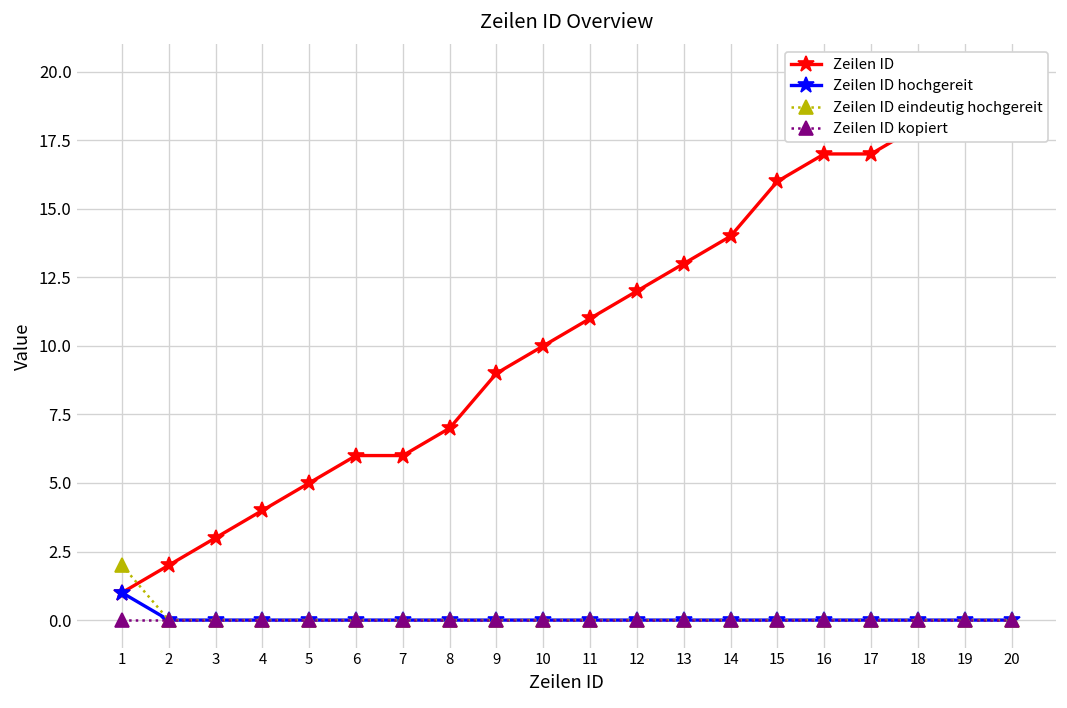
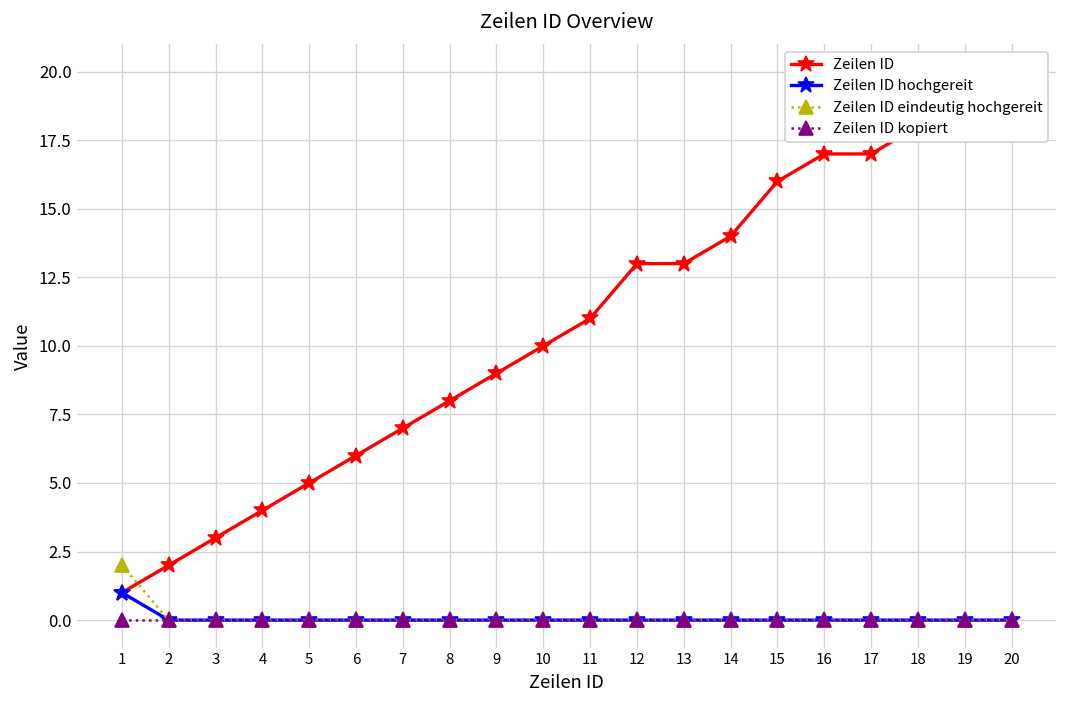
  {
    "Zeilen ID": {
      "2": 2,
      "3": 3,
      "4": 4,
      "5": 5,
      "6": 6,
-     "7": 6,
-     "8": 7,
+     "7": 7,
+     "8": 8,
      "9": 9,
      "10": 10,
      "11": 11,
-     "12": 12,
+     "12": 13,
      "13": 13,
      "14": 14,
      "15": 16,
      "16": 17,
      "17": 17
    },
    "Zeilen ID eindeutig hochgereit": {
      "1": 2
    },
    "Zeilen ID kopiert": {
      "1": 0
    }
  }
